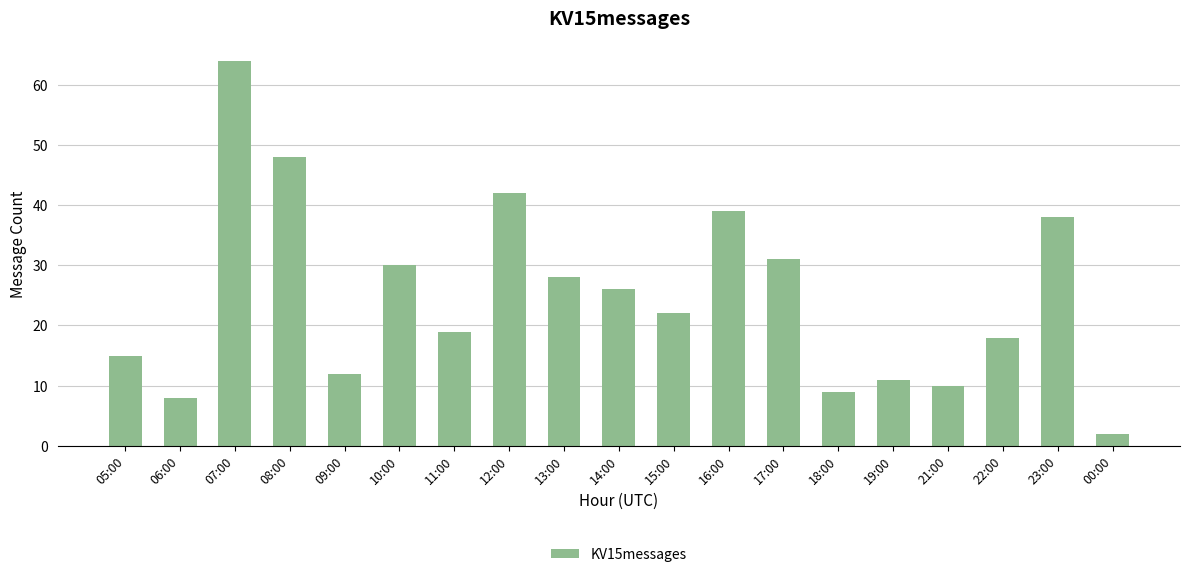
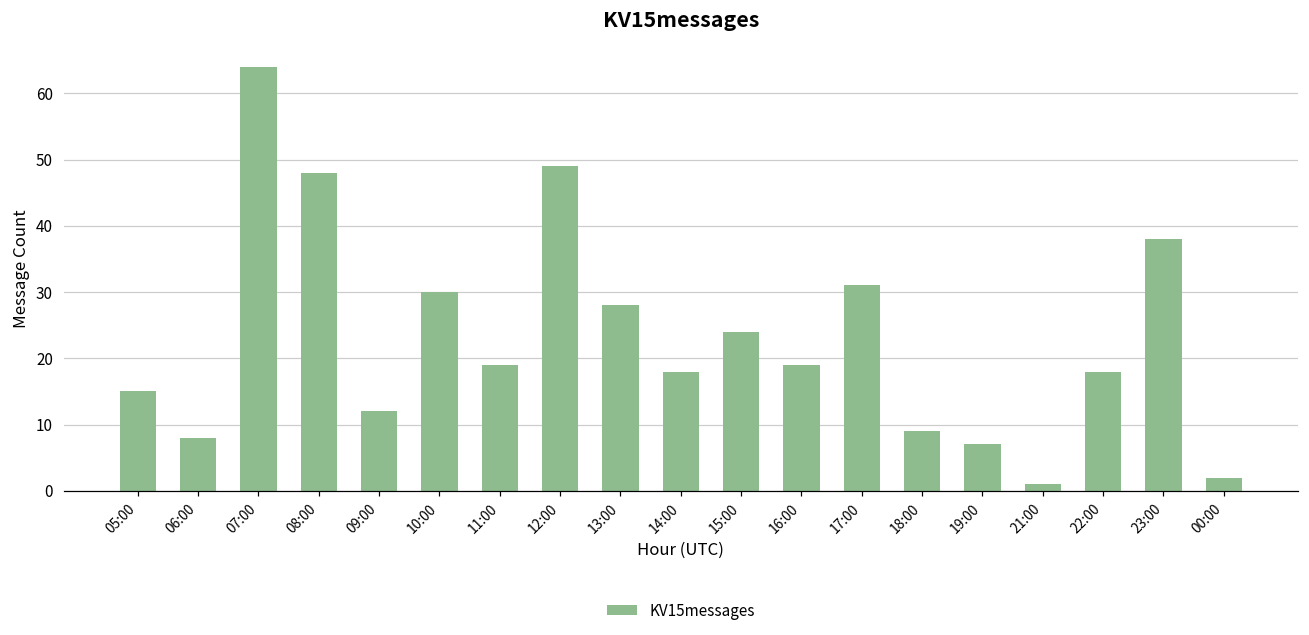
  {
    "05:00": 15,
    "06:00": 8,
    "07:00": 64,
    "08:00": 48,
    "09:00": 12,
    "10:00": 30,
    "11:00": 19,
-   "12:00": 42,
+   "12:00": 49,
    "13:00": 28,
-   "14:00": 26,
-   "15:00": 22,
-   "16:00": 39,
+   "14:00": 18,
+   "15:00": 24,
+   "16:00": 19,
    "17:00": 31,
    "18:00": 9,
-   "19:00": 11,
-   "21:00": 10,
+   "19:00": 7,
+   "21:00": 1,
    "22:00": 18,
    "23:00": 38,
    "00:00": 2
  }
